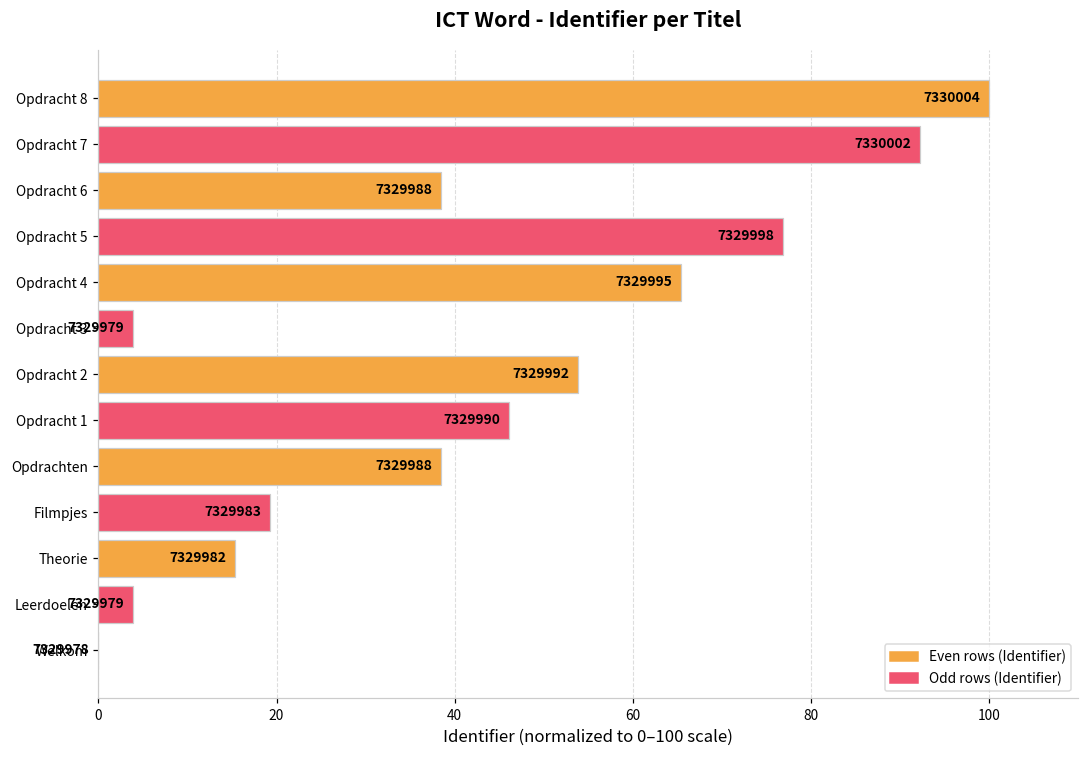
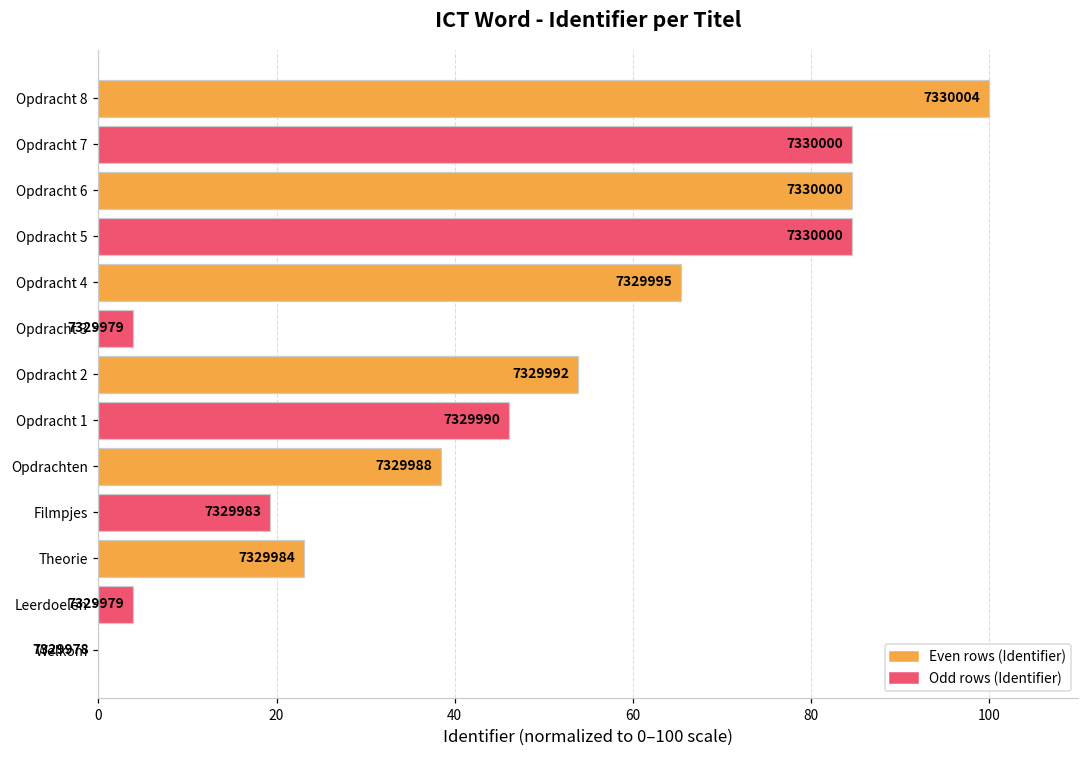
  {
-   "Opdracht 7": 7330002,
-   "Opdracht 6": 7329988,
-   "Opdracht 5": 7329998,
-   "Theorie": 7329982
+   "Opdracht 7": 7330000,
+   "Opdracht 6": 7330000,
+   "Opdracht 5": 7330000,
+   "Theorie": 7329984
  }
